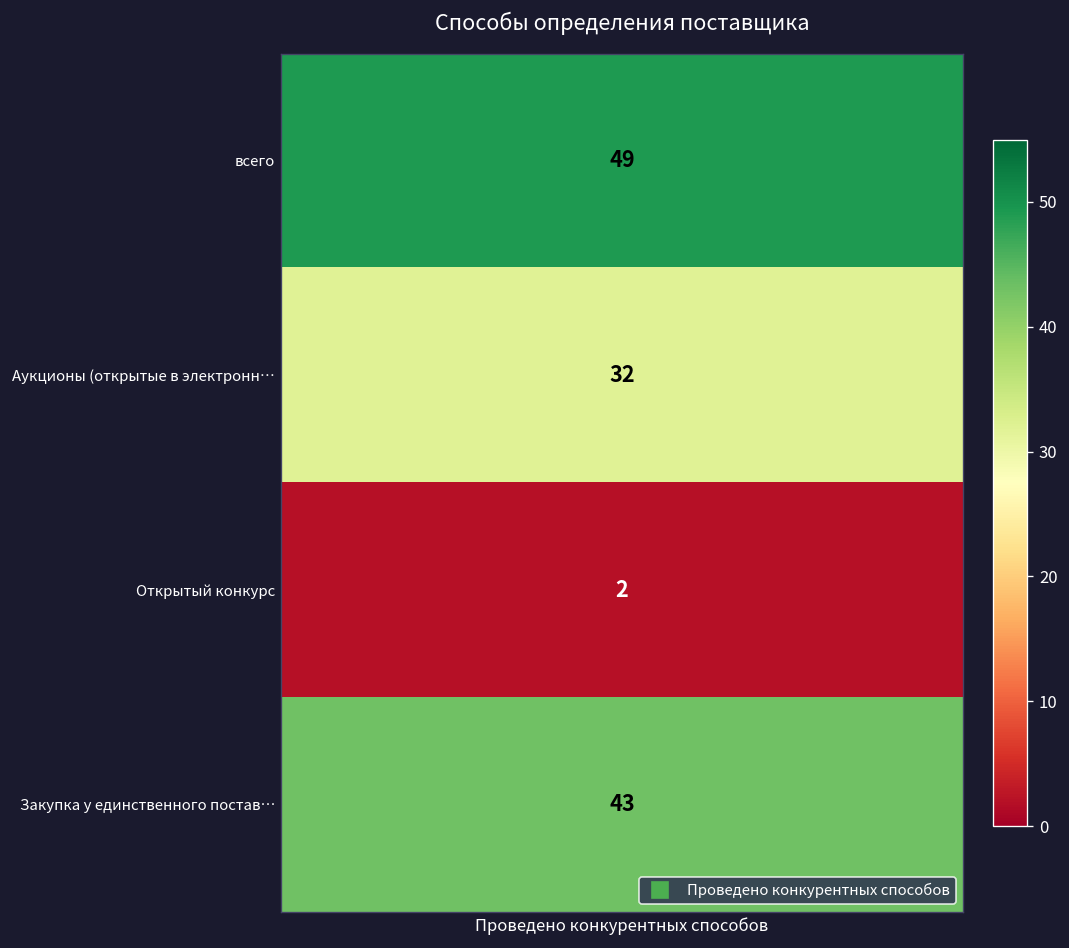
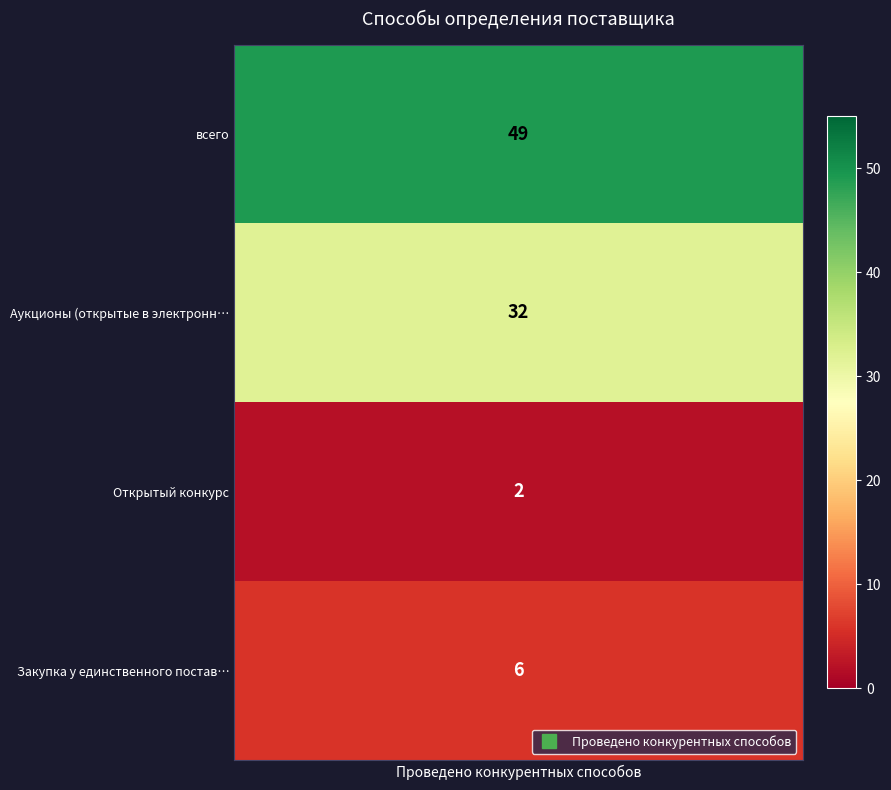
  {
    "всего": {
      "Проведено конкурентных способов": 49
    },
    "Аукционы (открытые в электронн…": {
      "Проведено конкурентных способов": 32
    },
    "Открытый конкурс": {
      "Проведено конкурентных способов": 2
    },
    "Закупка у единственного постав…": {
-     "Проведено конкурентных способов": 43
+     "Проведено конкурентных способов": 6
    }
  }
